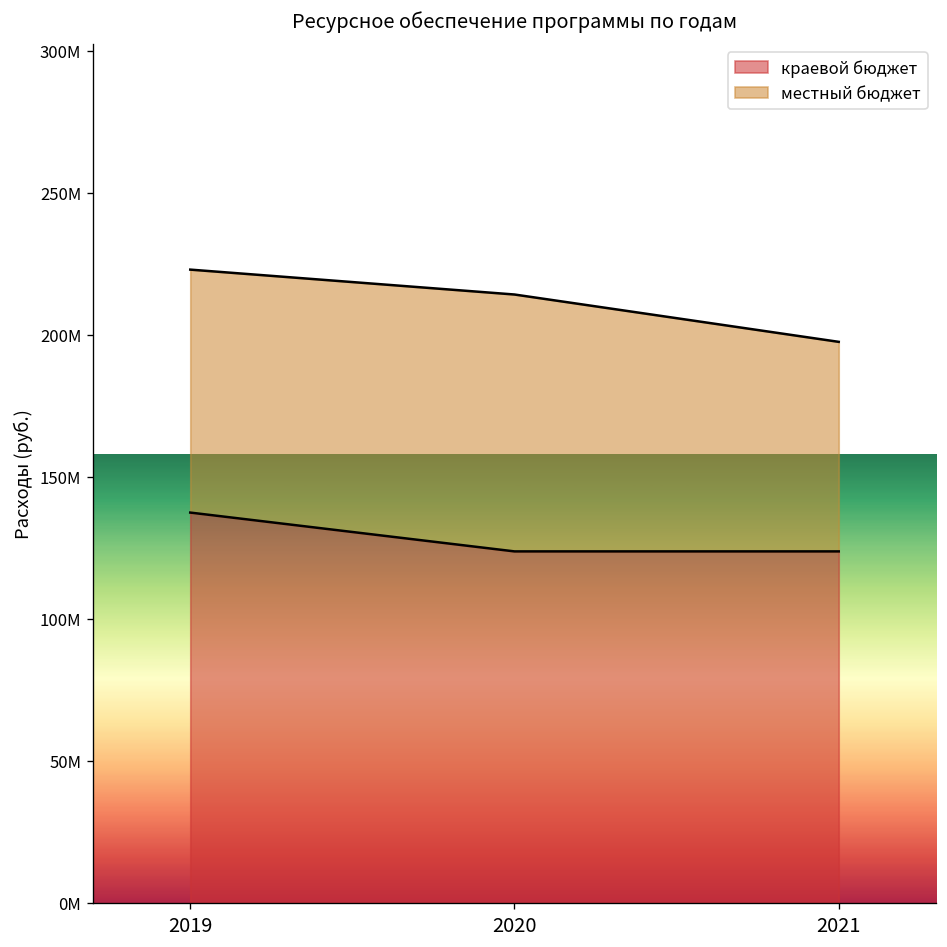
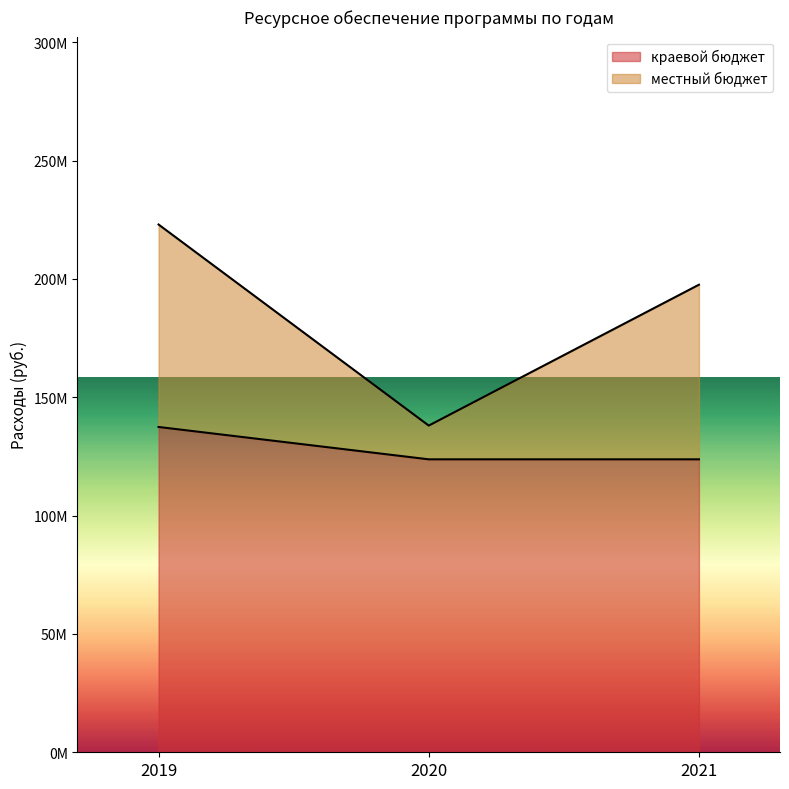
  {
    "краевой бюджет": {
      "2019": 137000000,
      "2020": 124000000,
      "2021": 124000000
    },
    "местный бюджет": {
      "2019": 86000000,
-     "2020": 90000000,
+     "2020": 14000000,
      "2021": 74000000
    }
  }
